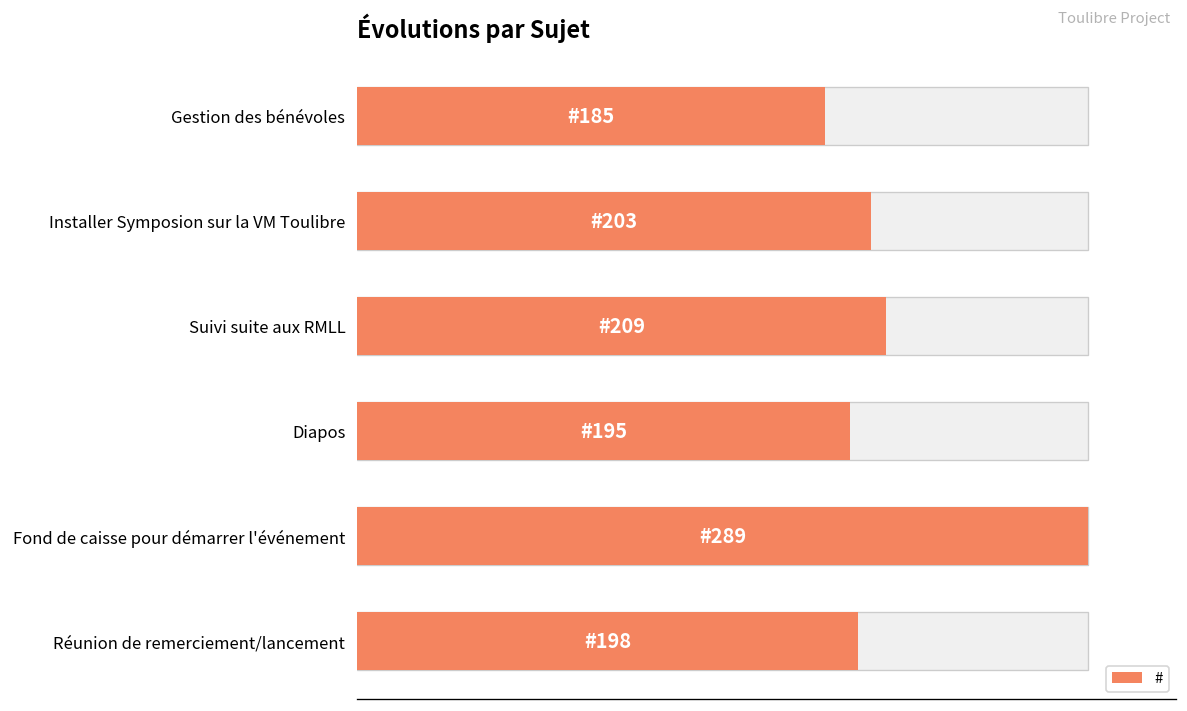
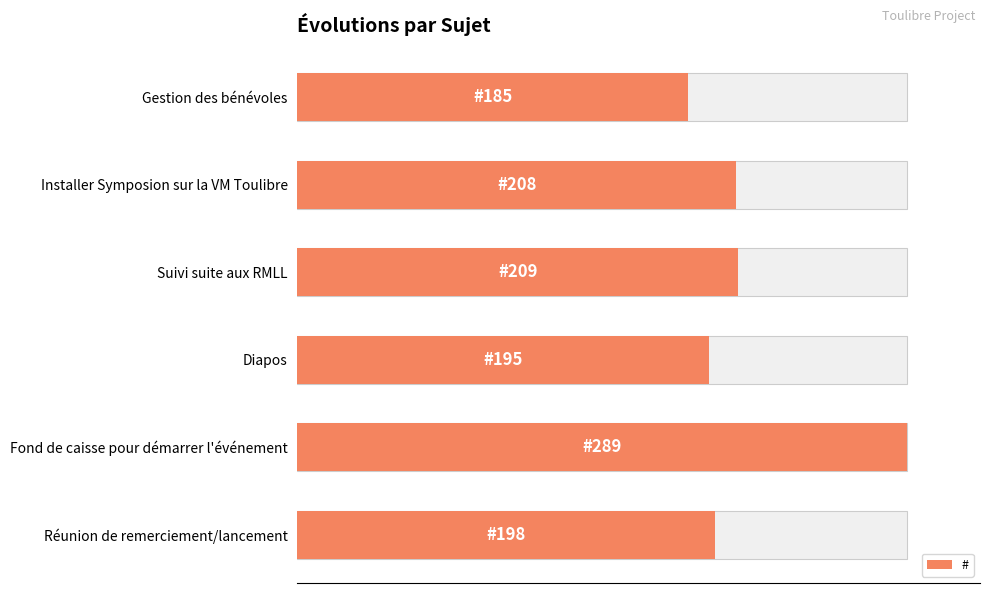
  {
    "#": {
-     "Installer Symposion sur la VM Toulibre": 203,
+     "Installer Symposion sur la VM Toulibre": 208,
      "Fond de caisse pour démarrer l'événement": 289
    }
  }
